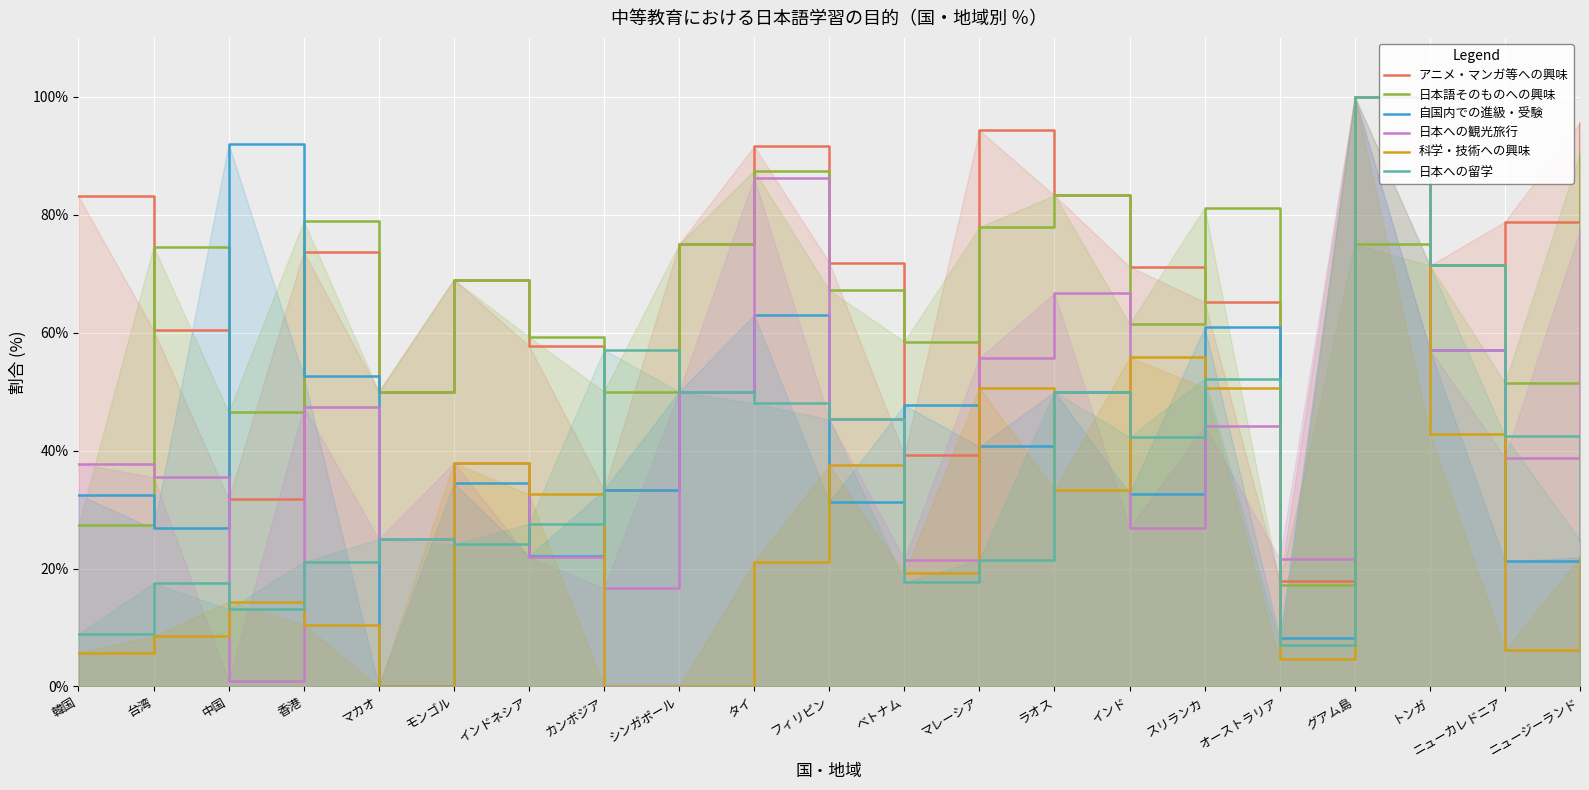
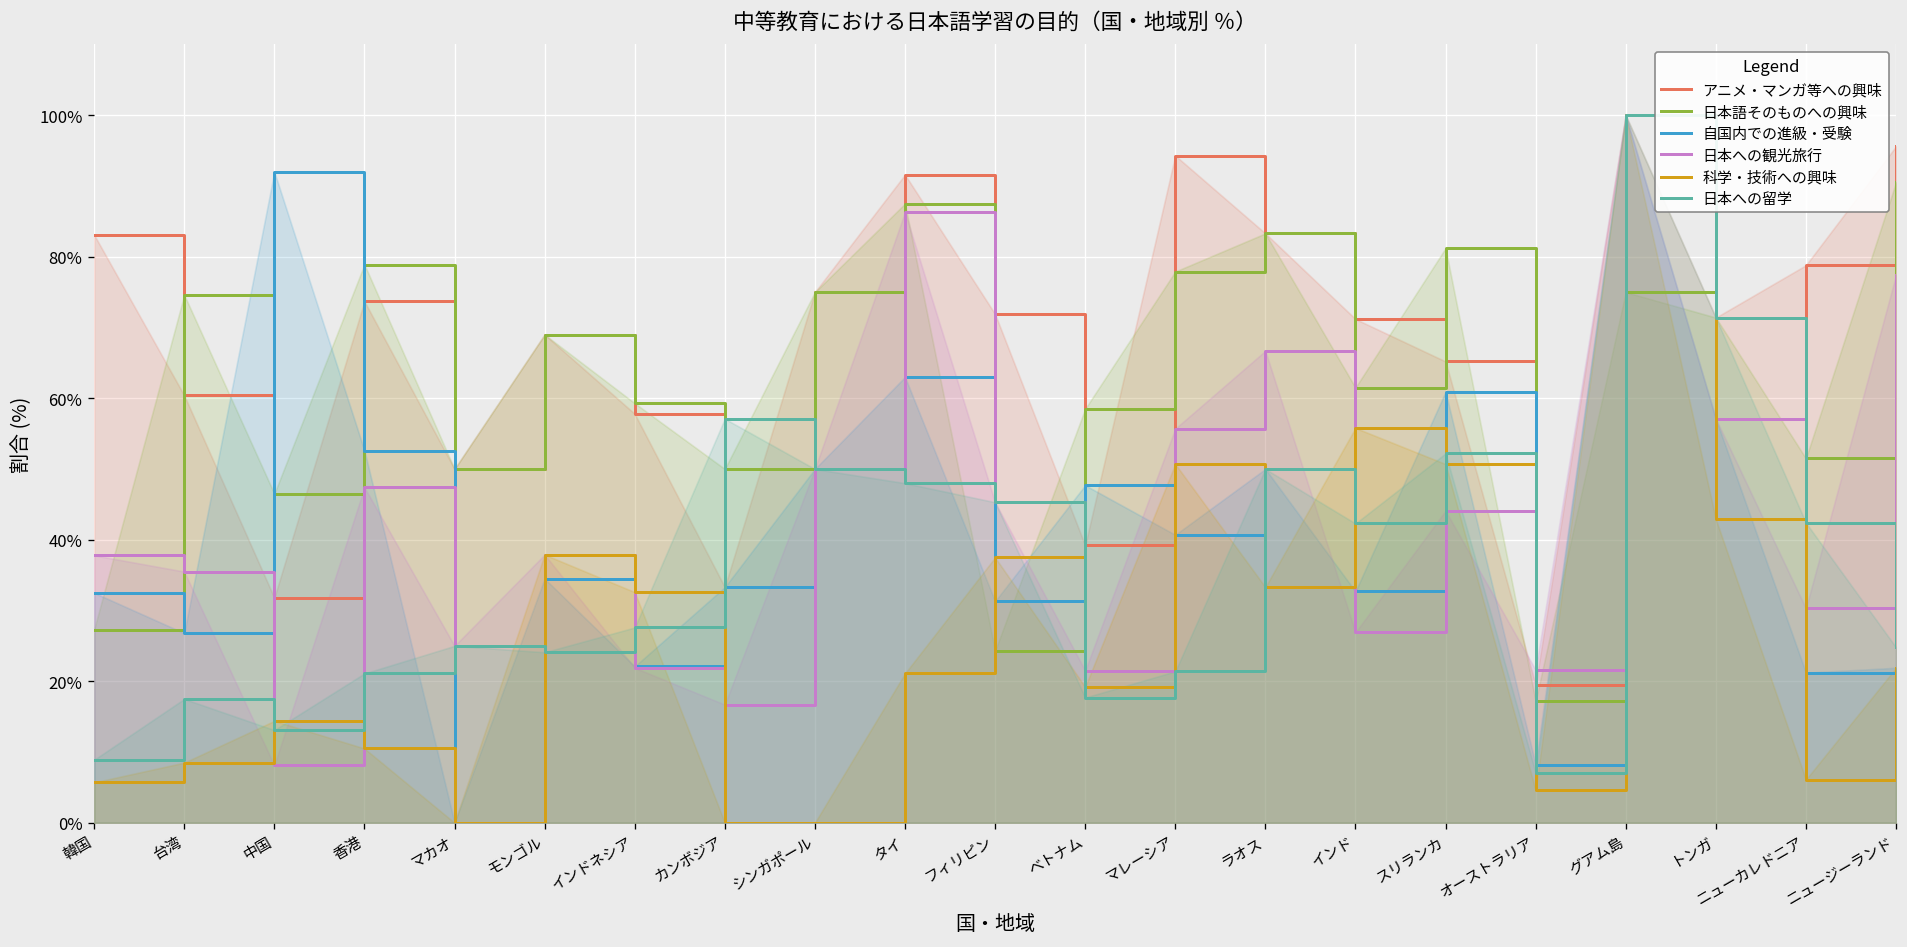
  {
    "アニメ・マンガ等への興味": {
      "韓国": "83%",
      "台湾": "60%",
      "中国": "32%",
      "香港": "74%",
      "インドネシア": "58%",
      "タイ": "92%",
      "フィリピン": "72%",
      "ベトナム": "39%",
      "マレーシア": "94%",
      "インド": "71%",
      "スリランカ": "65%",
-     "オーストラリア": "18%",
+     "オーストラリア": "20%",
      "ニューカレドニア": "79%",
      "ニュージーランド": "96%"
    },
    "日本語そのものへの興味": {
      "韓国": "27%",
      "台湾": "75%",
      "中国": "47%",
      "香港": "79%",
      "インドネシア": "59%",
      "カンボジア": "50%",
      "タイ": "88%",
-     "フィリピン": "67%",
+     "フィリピン": "24%",
      "ベトナム": "59%",
      "マレーシア": "78%",
      "インド": "62%",
      "スリランカ": "81%",
      "オーストラリア": "17%",
      "グアム島": "75%",
      "ニューカレドニア": "52%",
      "ニュージーランド": "91%"
    },
    "日本への観光旅行": {
      "韓国": "38%",
      "台湾": "36%",
-     "中国": "1%",
+     "中国": "8%",
      "香港": "47%",
      "カンボジア": "17%",
      "タイ": "86%",
      "ベトナム": "22%",
      "マレーシア": "56%",
      "ラオス": "67%",
      "インド": "27%",
      "スリランカ": "44%",
      "オーストラリア": "22%",
-     "ニューカレドニア": "39%",
+     "ニューカレドニア": "30%",
      "ニュージーランド": "77%"
    },
    "科学・技術への興味": {
      "韓国": "6%",
      "台湾": "9%",
      "中国": "14%",
      "香港": "11%",
      "インドネシア": "33%",
      "カンボジア": "0%",
      "シンガポール": "0%",
      "タイ": "21%",
      "フィリピン": "38%",
      "ベトナム": "19%",
      "マレーシア": "51%",
      "ラオス": "33%",
      "インド": "56%",
      "スリランカ": "51%",
      "オーストラリア": "5%",
      "トンガ": "43%",
      "ニューカレドニア": "6%"
    }
  }
